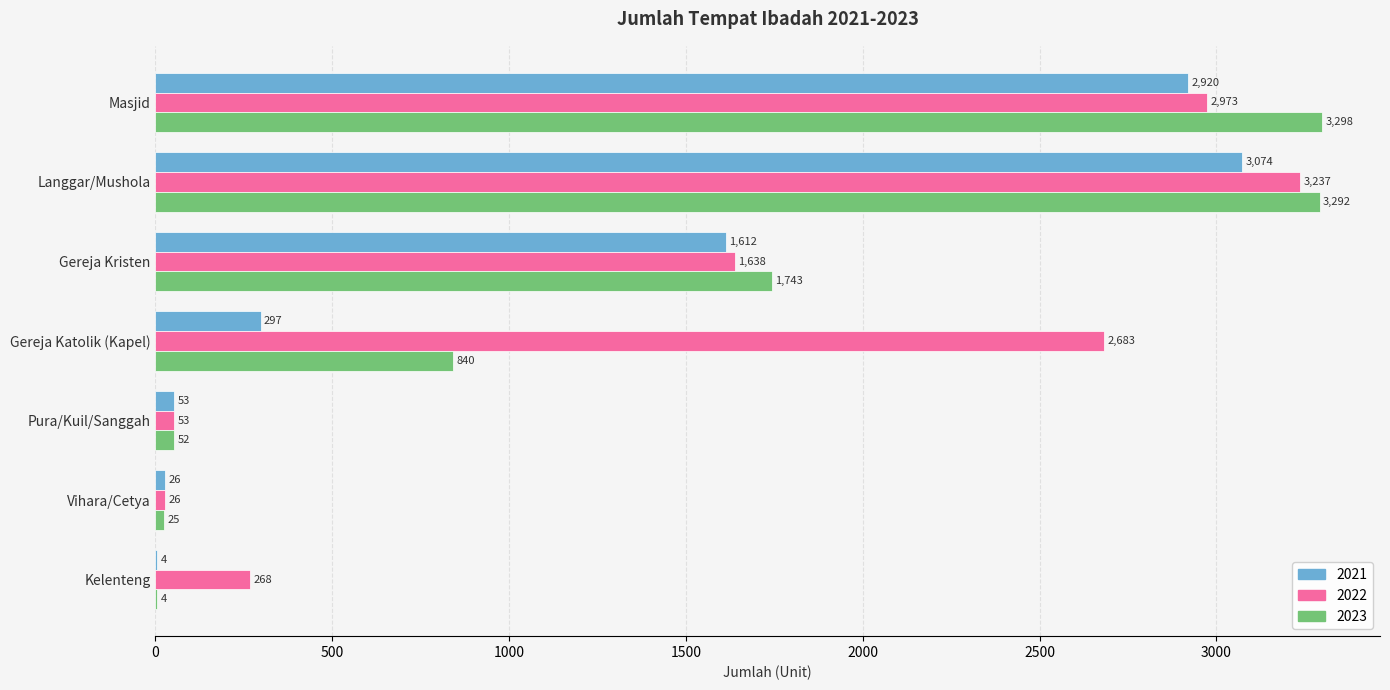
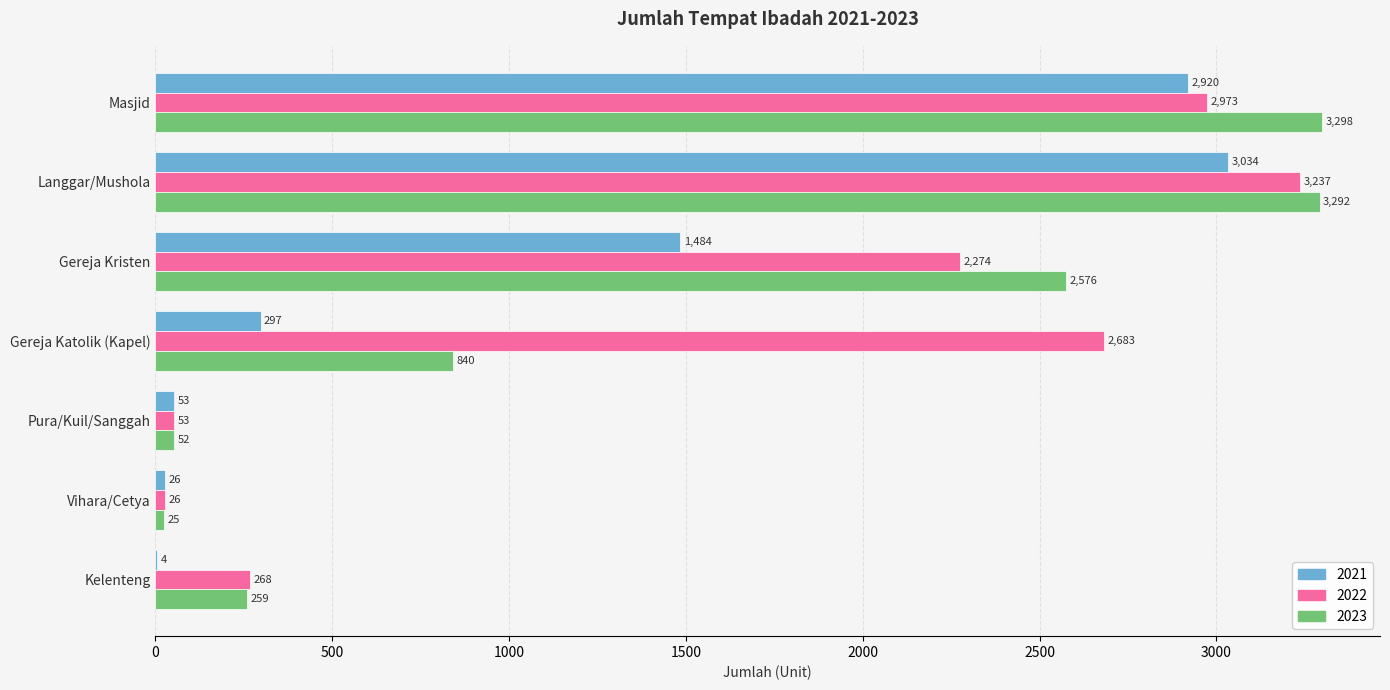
  {
    "2021": {
      "Masjid": "2,920",
-     "Langgar/Mushola": "3,074",
-     "Gereja Kristen": "1,612",
+     "Langgar/Mushola": "3,034",
+     "Gereja Kristen": "1,484",
      "Gereja Katolik (Kapel)": "297",
      "Pura/Kuil/Sanggah": "53",
      "Vihara/Cetya": "26",
      "Kelenteng": "4"
    },
    "2022": {
      "Masjid": "2,973",
      "Langgar/Mushola": "3,237",
-     "Gereja Kristen": "1,638",
+     "Gereja Kristen": "2,274",
      "Gereja Katolik (Kapel)": "2,683",
      "Pura/Kuil/Sanggah": "53",
      "Vihara/Cetya": "26",
      "Kelenteng": "268"
    },
    "2023": {
      "Masjid": "3,298",
      "Langgar/Mushola": "3,292",
-     "Gereja Kristen": "1,743",
+     "Gereja Kristen": "2,576",
      "Gereja Katolik (Kapel)": "840",
      "Pura/Kuil/Sanggah": "52",
      "Vihara/Cetya": "25",
-     "Kelenteng": "4"
+     "Kelenteng": "259"
    }
  }
